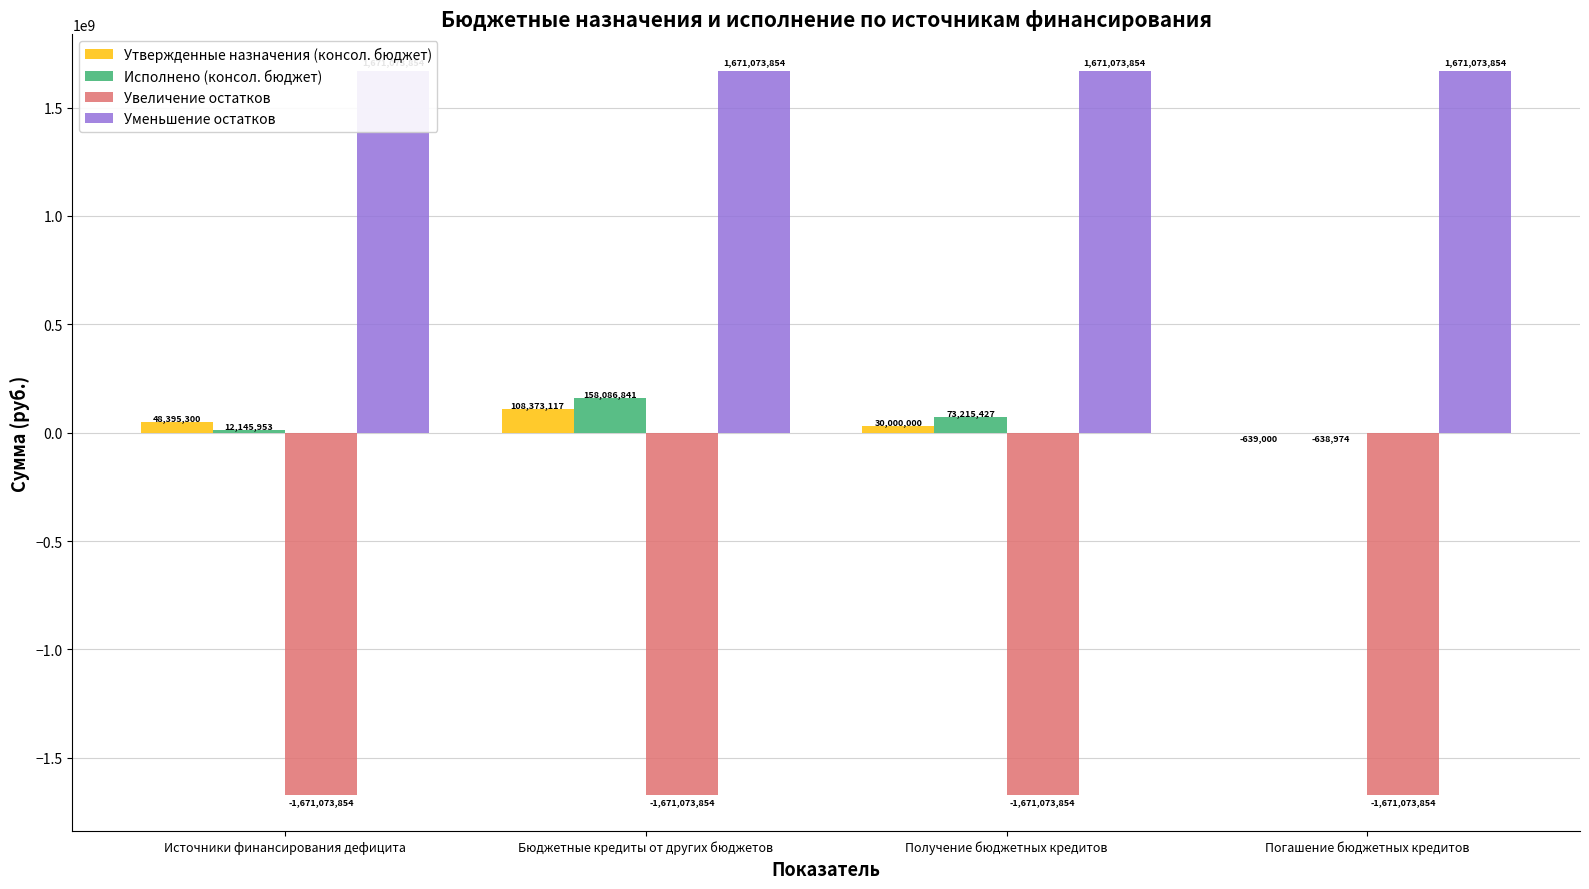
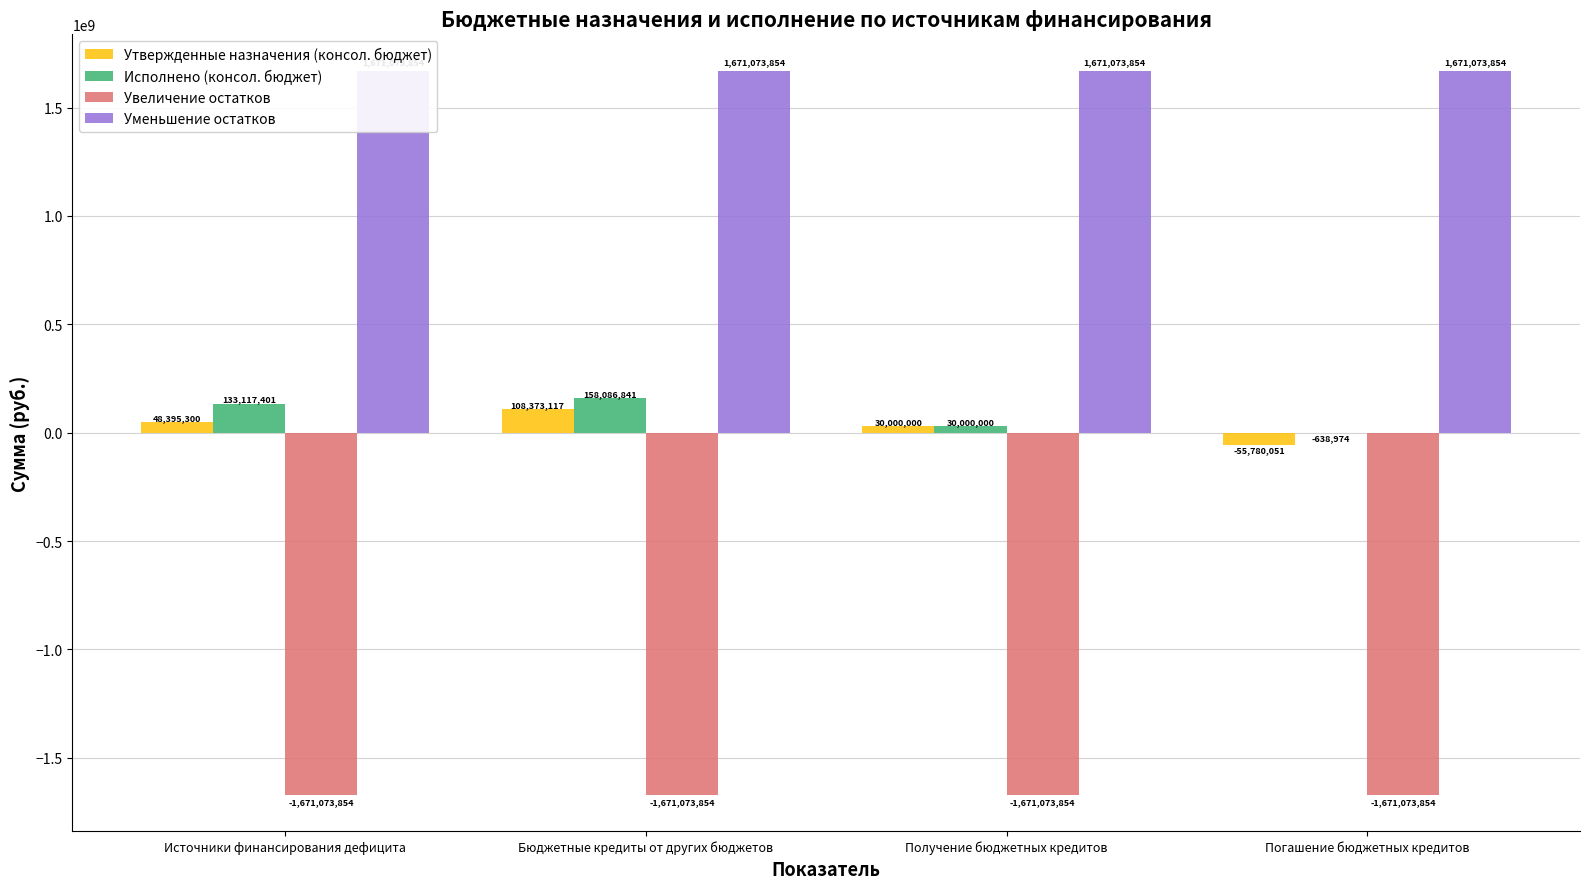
  {
    "Утвержденные назначения (консол. бюджет)": {
      "Источники финансирования дефицита": "48,395,300",
      "Бюджетные кредиты от других бюджетов": "108,373,117",
      "Получение бюджетных кредитов": "30,000,000",
-     "Погашение бюджетных кредитов": "-639,000"
+     "Погашение бюджетных кредитов": "-55,780,051"
    },
    "Исполнено (консол. бюджет)": {
-     "Источники финансирования дефицита": "12,145,953",
+     "Источники финансирования дефицита": "133,117,401",
      "Бюджетные кредиты от других бюджетов": "158,086,841",
-     "Получение бюджетных кредитов": "73,215,427",
+     "Получение бюджетных кредитов": "30,000,000",
      "Погашение бюджетных кредитов": "-638,974"
    },
    "Увеличение остатков": {
      "Источники финансирования дефицита": "-1,671,073,854",
      "Бюджетные кредиты от других бюджетов": "-1,671,073,854",
      "Получение бюджетных кредитов": "-1,671,073,854",
      "Погашение бюджетных кредитов": "-1,671,073,854"
    },
    "Уменьшение остатков": {
      "Бюджетные кредиты от других бюджетов": "1,671,073,854",
      "Получение бюджетных кредитов": "1,671,073,854",
      "Погашение бюджетных кредитов": "1,671,073,854"
    }
  }
